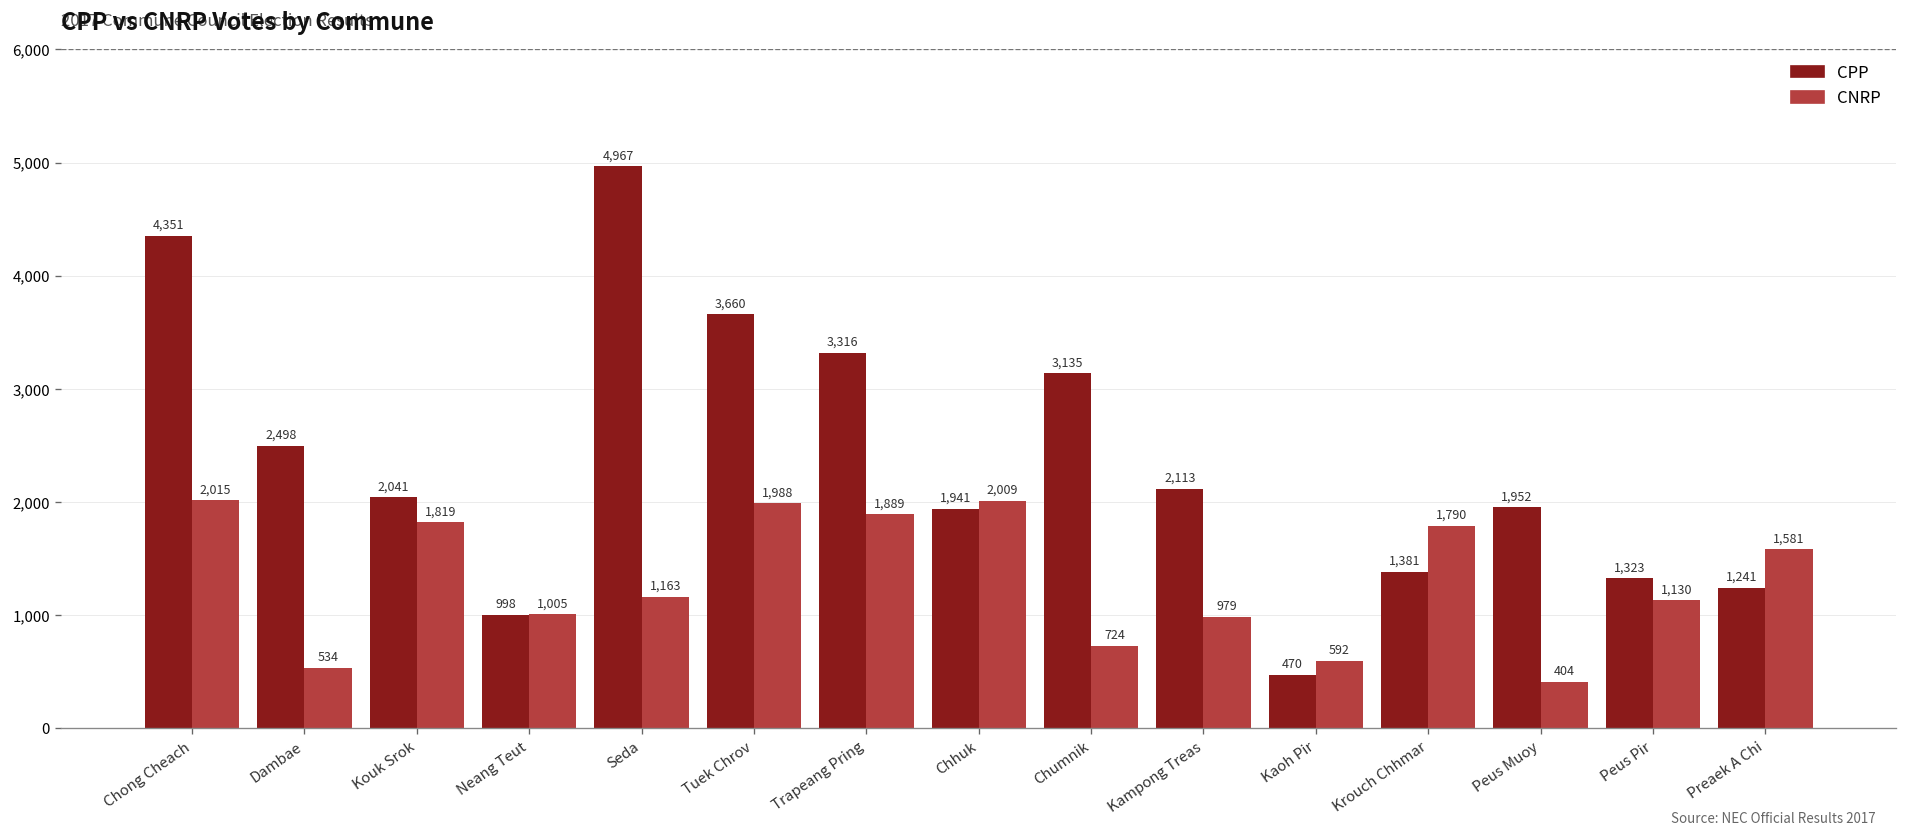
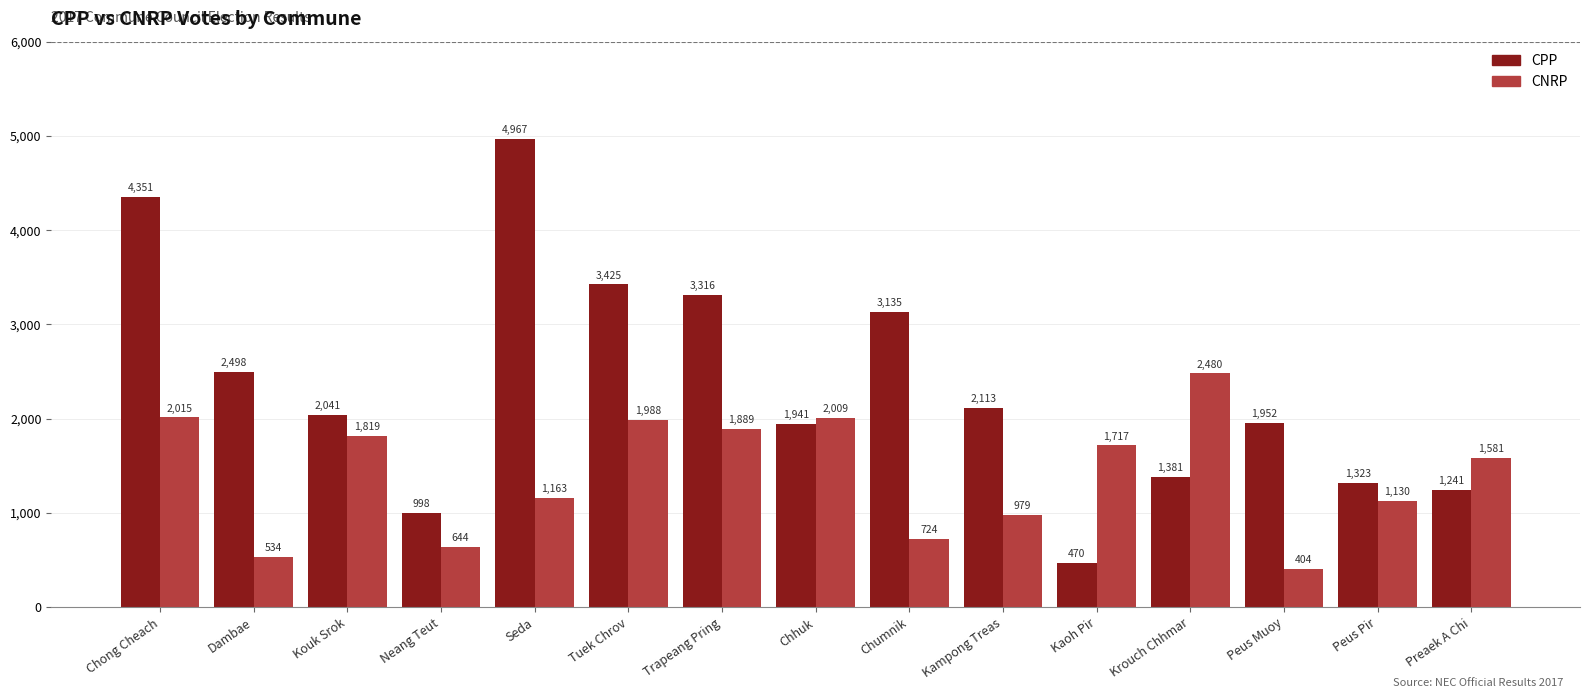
  {
    "CPP": {
      "Chong Cheach": "4,351",
      "Dambae": "2,498",
      "Kouk Srok": "2,041",
      "Neang Teut": "998",
      "Seda": "4,967",
-     "Tuek Chrov": "3,660",
+     "Tuek Chrov": "3,425",
      "Trapeang Pring": "3,316",
      "Chhuk": "1,941",
      "Chumnik": "3,135",
      "Kampong Treas": "2,113",
      "Kaoh Pir": "470",
      "Krouch Chhmar": "1,381",
      "Peus Muoy": "1,952",
      "Peus Pir": "1,323",
      "Preaek A Chi": "1,241"
    },
    "CNRP": {
      "Chong Cheach": "2,015",
      "Dambae": "534",
      "Kouk Srok": "1,819",
-     "Neang Teut": "1,005",
+     "Neang Teut": "644",
      "Seda": "1,163",
      "Tuek Chrov": "1,988",
      "Trapeang Pring": "1,889",
      "Chhuk": "2,009",
      "Chumnik": "724",
      "Kampong Treas": "979",
-     "Kaoh Pir": "592",
-     "Krouch Chhmar": "1,790",
+     "Kaoh Pir": "1,717",
+     "Krouch Chhmar": "2,480",
      "Peus Muoy": "404",
      "Peus Pir": "1,130",
      "Preaek A Chi": "1,581"
    }
  }
